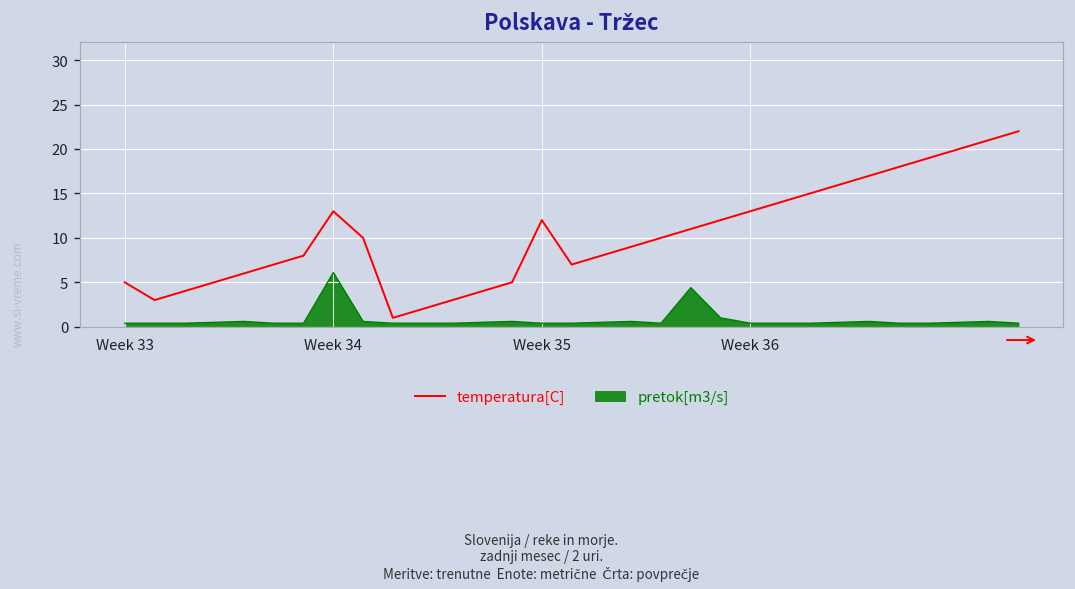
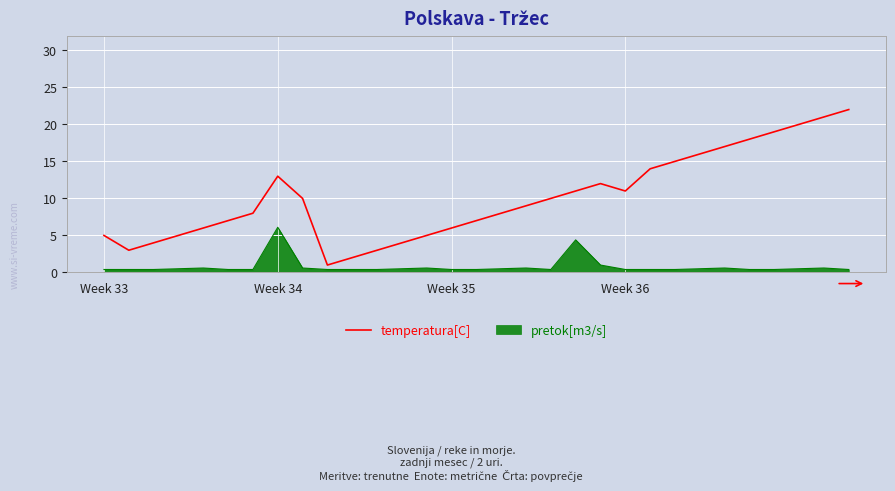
  {
    "temperatura[C]": {
      "Week 33": 5,
      "Week 34": 13,
-     "Week 35": 12,
-     "Week 36": 13
+     "Week 35": 6,
+     "Week 36": 11
    },
    "pretok[m3/s]": {
      "Week 33": 0,
      "Week 34": 6,
      "Week 35": 0,
      "Week 36": 0
    }
  }
